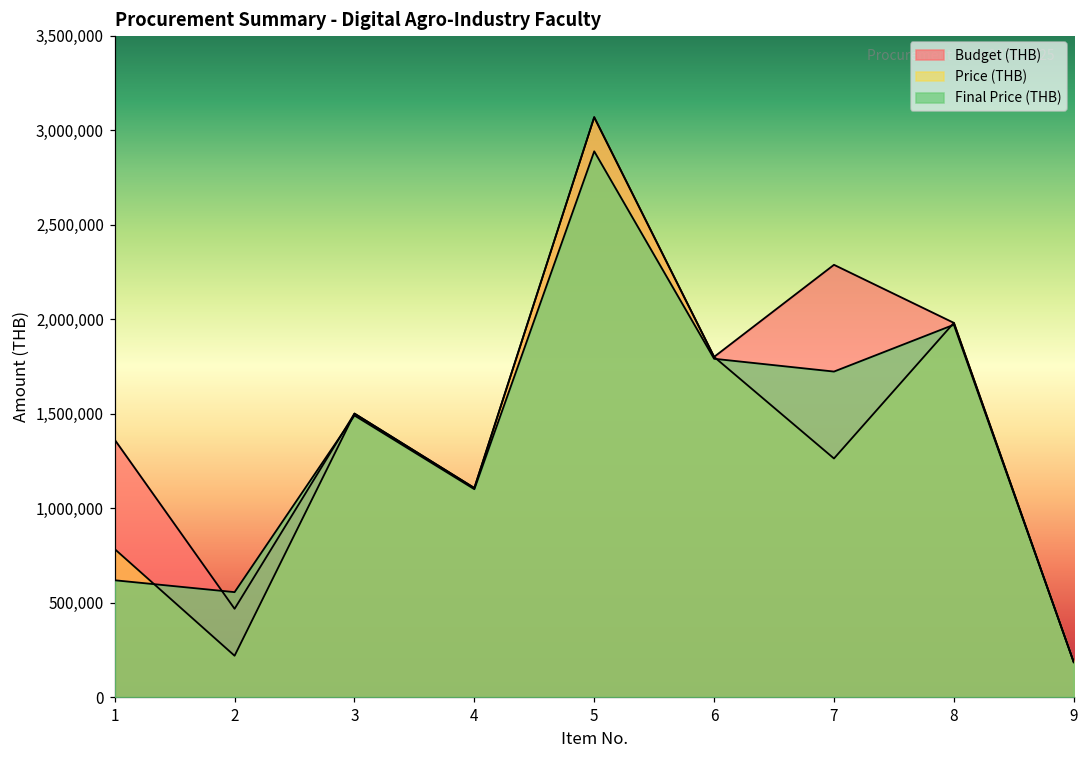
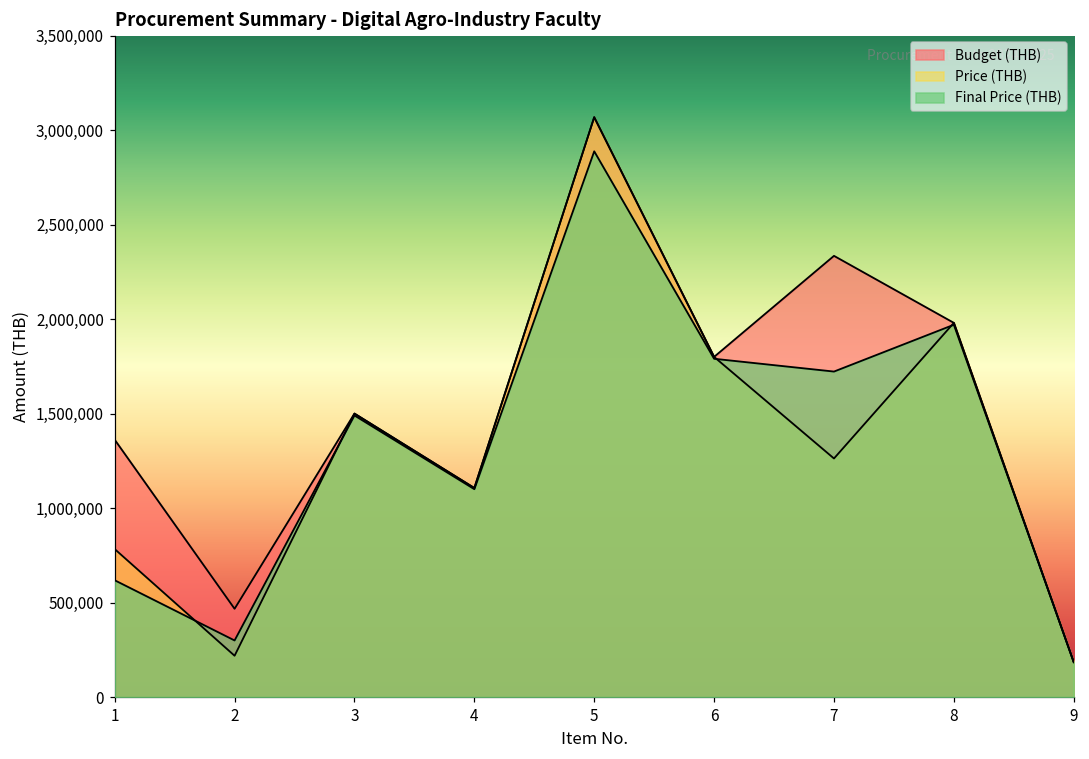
  {
    "Budget (THB)": {
      "1": "1,360,000",
      "2": "470,000",
-     "7": "2,290,000"
+     "7": "2,330,000"
    },
    "Price (THB)": {
      "1": "780,000",
      "2": "220,000",
      "7": "1,260,000"
    },
    "Final Price (THB)": {
      "1": "620,000",
-     "2": "560,000",
+     "2": "300,000",
      "5": "2,890,000",
      "7": "1,720,000"
    }
  }
